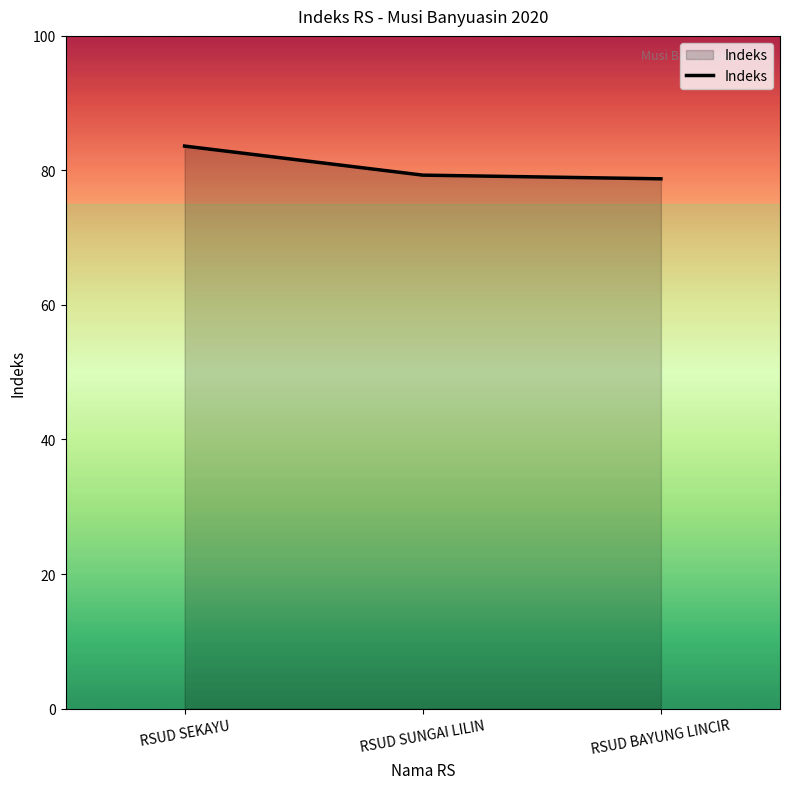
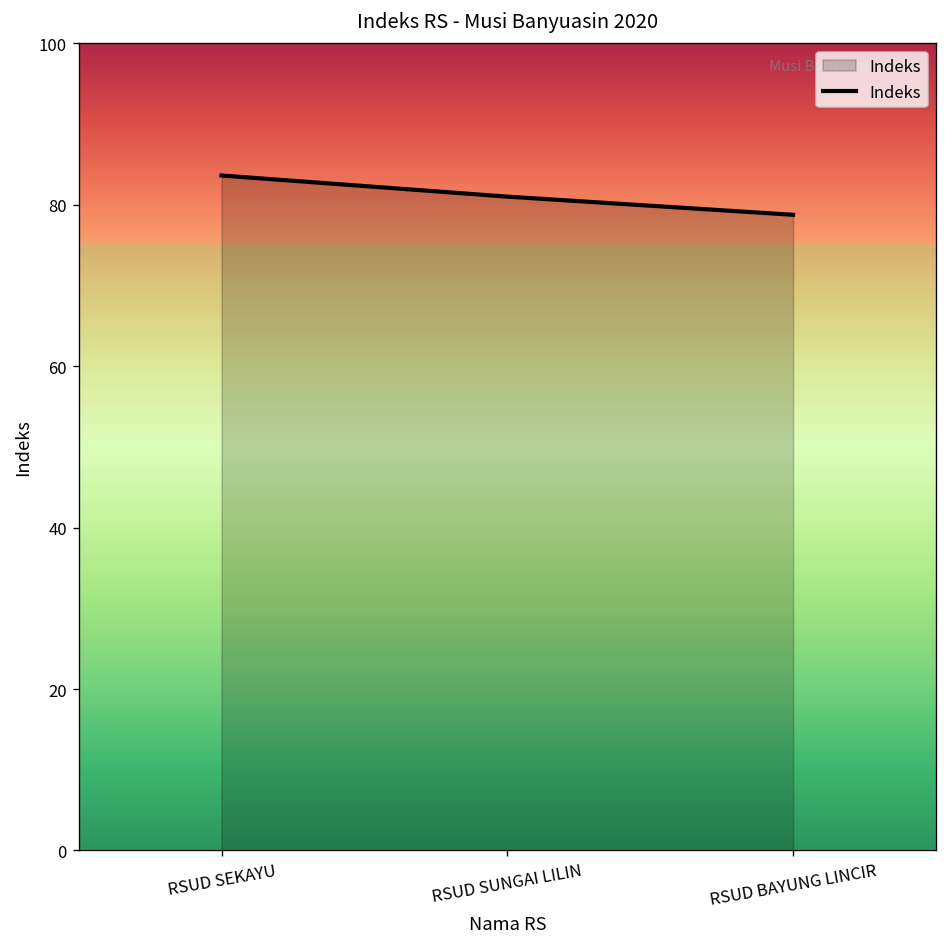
  {
    "RSUD SEKAYU": 84,
-   "RSUD SUNGAI LILIN": 79,
+   "RSUD SUNGAI LILIN": 81,
    "RSUD BAYUNG LINCIR": 79
  }
